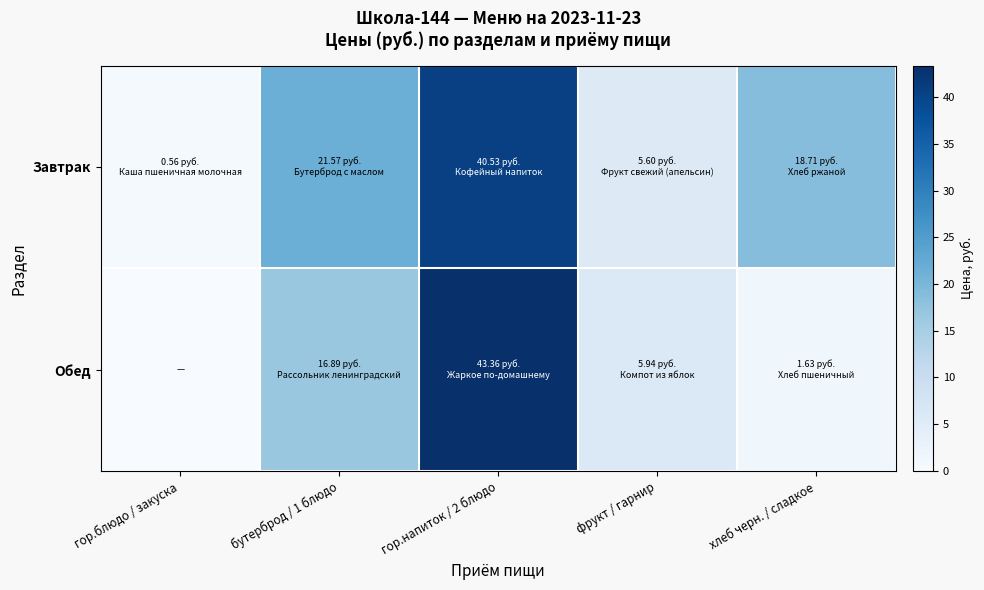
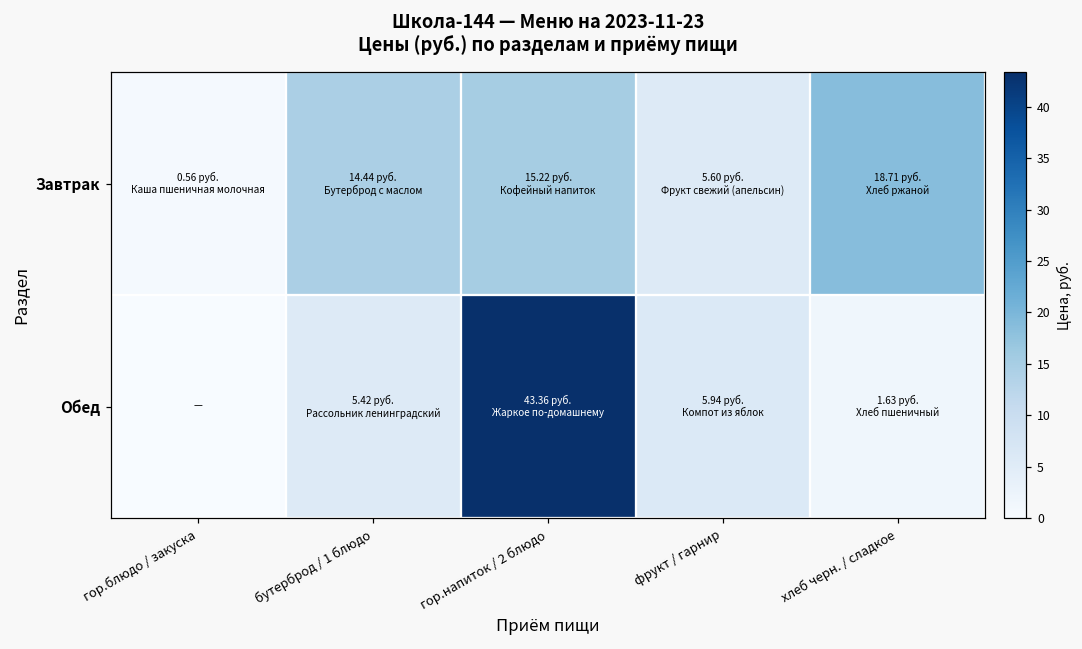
  {
    "Завтрак": {
      "гор.блюдо / закуска": 0.56,
-     "бутерброд / 1 блюдо": 21.57,
-     "гор.напиток / 2 блюдо": 40.53,
+     "бутерброд / 1 блюдо": 14.44,
+     "гор.напиток / 2 блюдо": 15.22,
      "фрукт / гарнир": 5.60,
      "хлеб черн. / сладкое": 18.71
    },
    "Обед": {
-     "бутерброд / 1 блюдо": 16.89,
+     "бутерброд / 1 блюдо": 5.42,
      "гор.напиток / 2 блюдо": 43.36,
      "фрукт / гарнир": 5.94,
      "хлеб черн. / сладкое": 1.63
    }
  }
